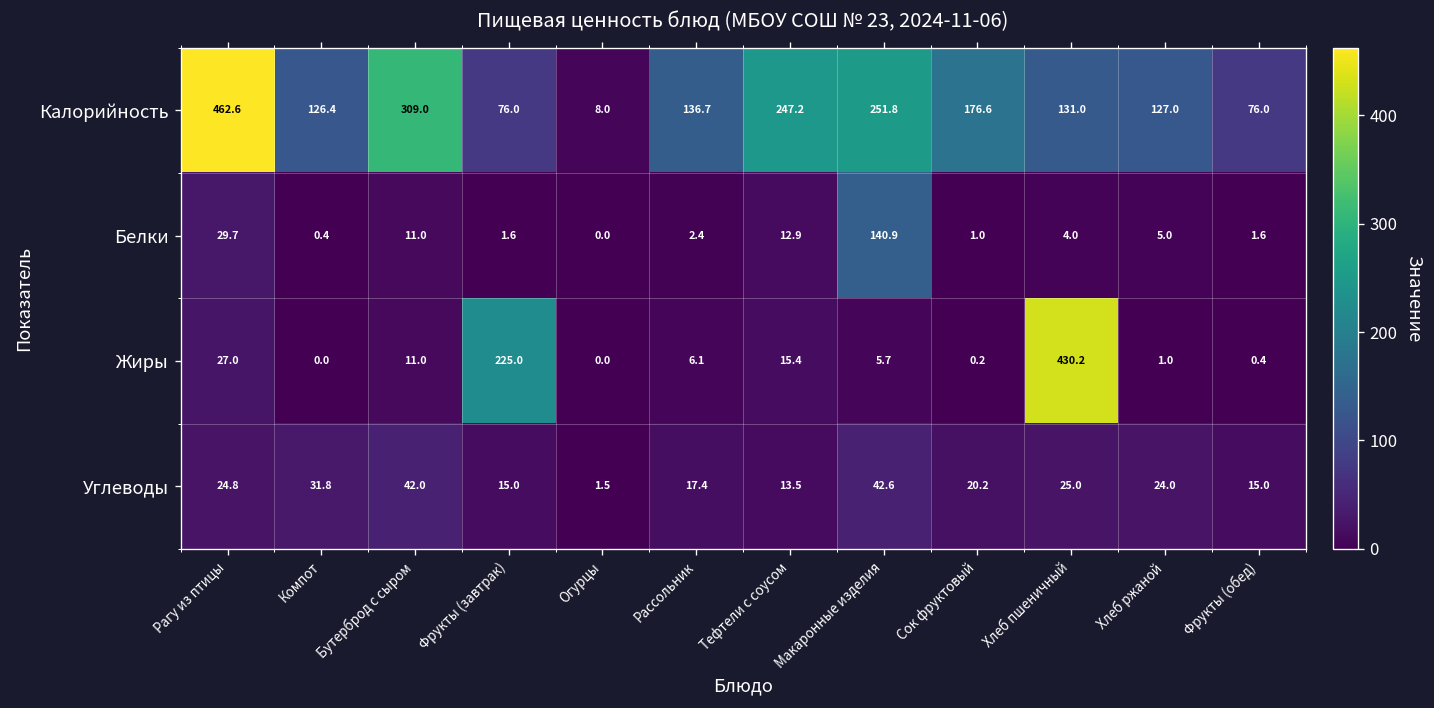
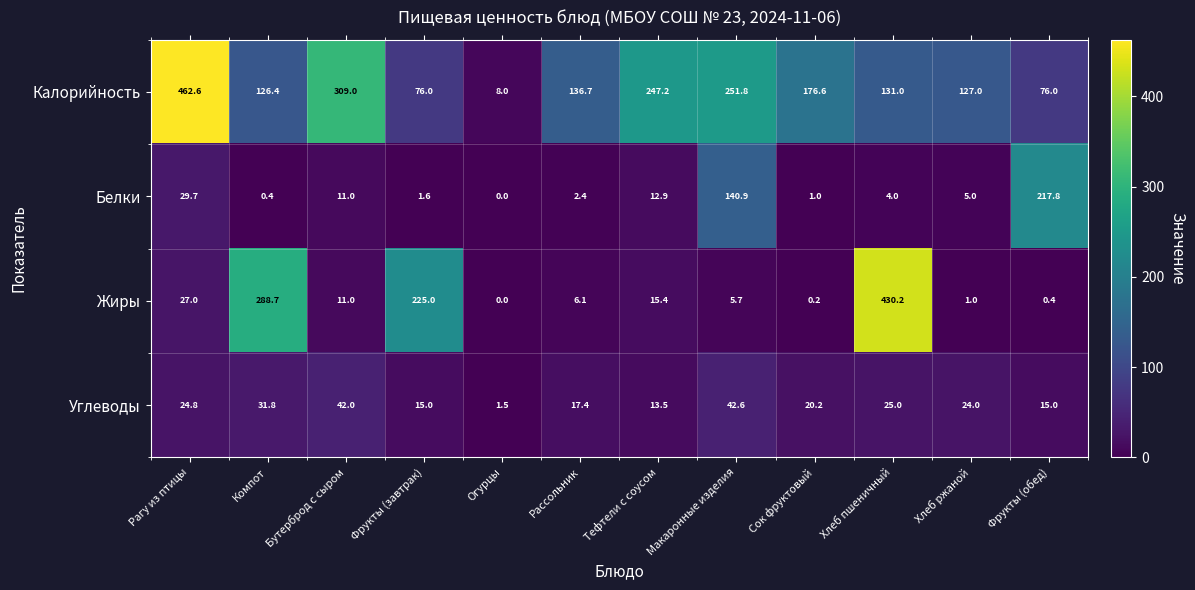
  {
    "Калорийность": {
      "Рагу из птицы": 462.6,
      "Компот": 126.4,
      "Бутерброд с сыром": 309.0,
      "Фрукты (завтрак)": 76.0,
      "Огурцы": 8.0,
      "Рассольник": 136.7,
      "Тефтели с соусом": 247.2,
      "Макаронные изделия": 251.8,
      "Сок фруктовый": 176.6,
      "Хлеб пшеничный": 131.0,
      "Хлеб ржаной": 127.0,
      "Фрукты (обед)": 76.0
    },
    "Белки": {
      "Рагу из птицы": 29.7,
      "Компот": 0.4,
      "Бутерброд с сыром": 11.0,
      "Фрукты (завтрак)": 1.6,
      "Огурцы": 0.0,
      "Рассольник": 2.4,
      "Тефтели с соусом": 12.9,
      "Макаронные изделия": 140.9,
      "Сок фруктовый": 1.0,
      "Хлеб пшеничный": 4.0,
      "Хлеб ржаной": 5.0,
-     "Фрукты (обед)": 1.6
+     "Фрукты (обед)": 217.8
    },
    "Жиры": {
      "Рагу из птицы": 27.0,
-     "Компот": 0.0,
+     "Компот": 288.7,
      "Бутерброд с сыром": 11.0,
      "Фрукты (завтрак)": 225.0,
      "Огурцы": 0.0,
      "Рассольник": 6.1,
      "Тефтели с соусом": 15.4,
      "Макаронные изделия": 5.7,
      "Сок фруктовый": 0.2,
      "Хлеб пшеничный": 430.2,
      "Хлеб ржаной": 1.0,
      "Фрукты (обед)": 0.4
    },
    "Углеводы": {
      "Рагу из птицы": 24.8,
      "Компот": 31.8,
      "Бутерброд с сыром": 42.0,
      "Фрукты (завтрак)": 15.0,
      "Огурцы": 1.5,
      "Рассольник": 17.4,
      "Тефтели с соусом": 13.5,
      "Макаронные изделия": 42.6,
      "Сок фруктовый": 20.2,
      "Хлеб пшеничный": 25.0,
      "Хлеб ржаной": 24.0,
      "Фрукты (обед)": 15.0
    }
  }
